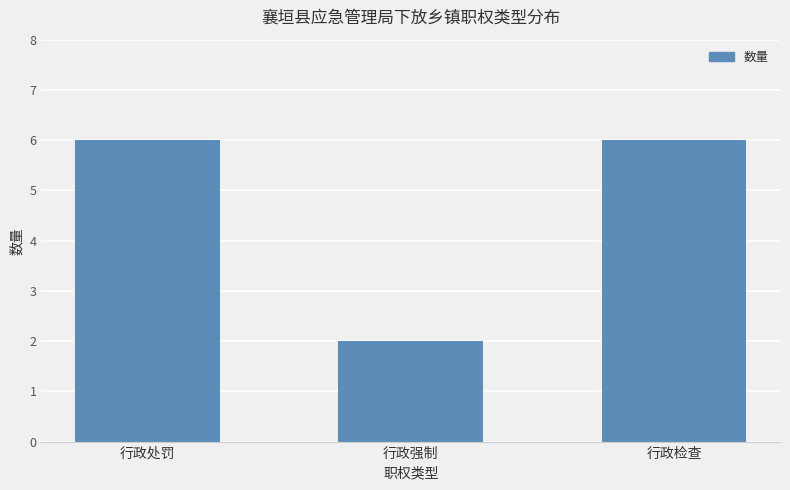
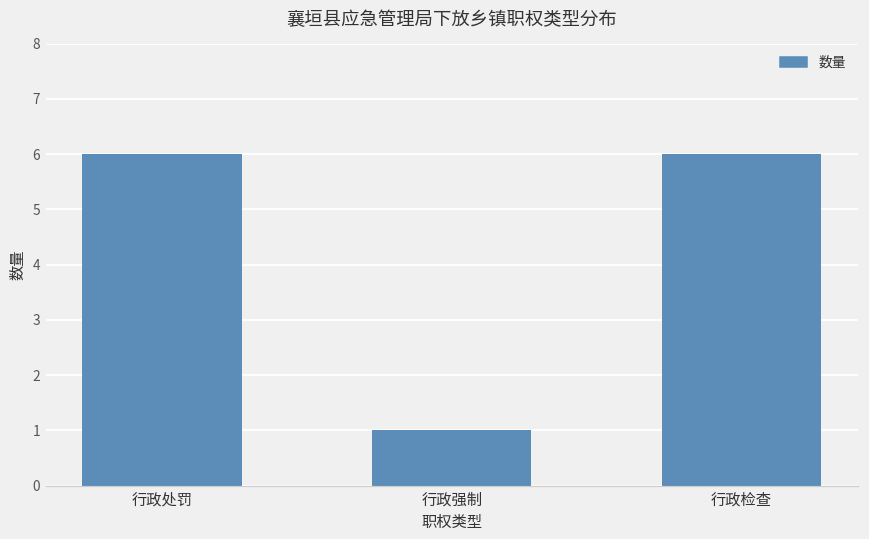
  {
    "行政处罚": 6,
-   "行政强制": 2,
+   "行政强制": 1,
    "行政检查": 6
  }
